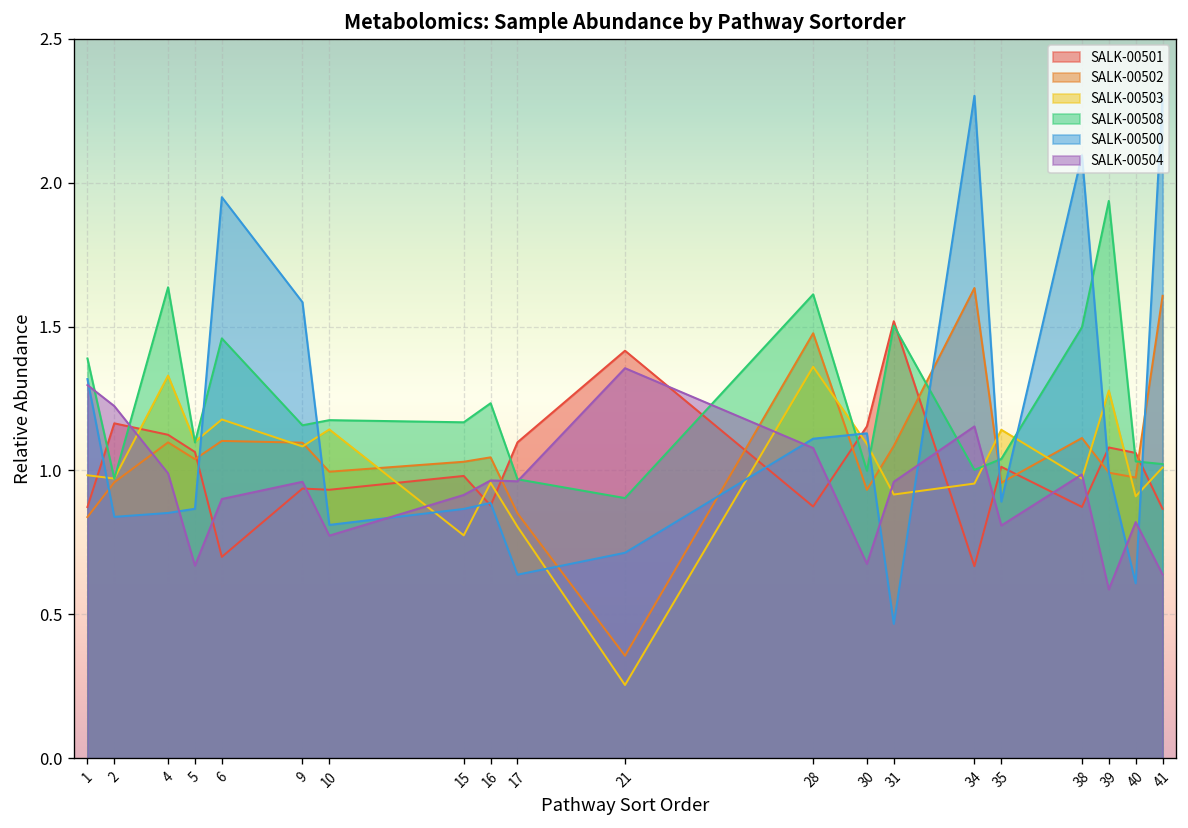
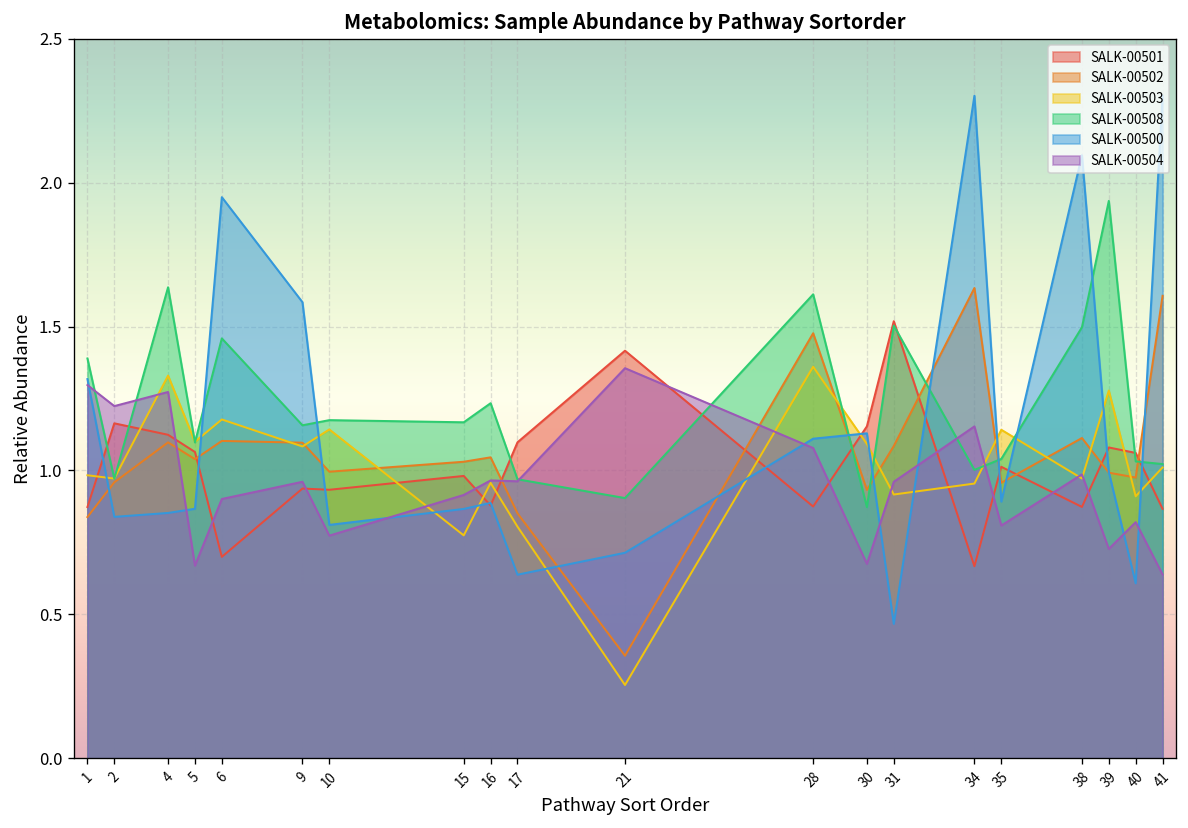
  {
    "SALK-00508": {
      "1": 1.39,
      "4": 1.64,
      "6": 1.46,
      "9": 1.16,
      "10": 1.18,
      "15": 1.17,
      "16": 1.23,
      "21": 0.90,
      "28": 1.61,
-     "30": 1.00,
+     "30": 0.87,
      "31": 1.50,
      "34": 1.00,
      "35": 1.04,
      "38": 1.50,
      "39": 1.94,
      "40": 1.03,
      "41": 1.02
    },
    "SALK-00500": {
      "1": 1.32,
      "2": 0.84,
      "4": 0.85,
      "5": 0.87,
      "6": 1.95,
      "9": 1.58,
      "10": 0.81,
      "15": 0.87,
      "17": 0.64,
      "21": 0.71,
      "28": 1.11,
      "30": 1.13,
      "31": 0.47,
      "34": 2.30,
      "35": 0.89,
      "40": 0.61
    },
    "SALK-00504": {
      "1": 1.30,
      "2": 1.22,
-     "4": 0.99,
+     "4": 1.27,
      "5": 0.67,
      "6": 0.90,
      "9": 0.96,
      "10": 0.77,
      "15": 0.92,
      "21": 1.36,
      "28": 1.08,
      "30": 0.68,
      "31": 0.96,
      "34": 1.15,
      "35": 0.81,
      "38": 0.99,
-     "39": 0.59,
+     "39": 0.73,
      "40": 0.82,
      "41": 0.64
    }
  }
